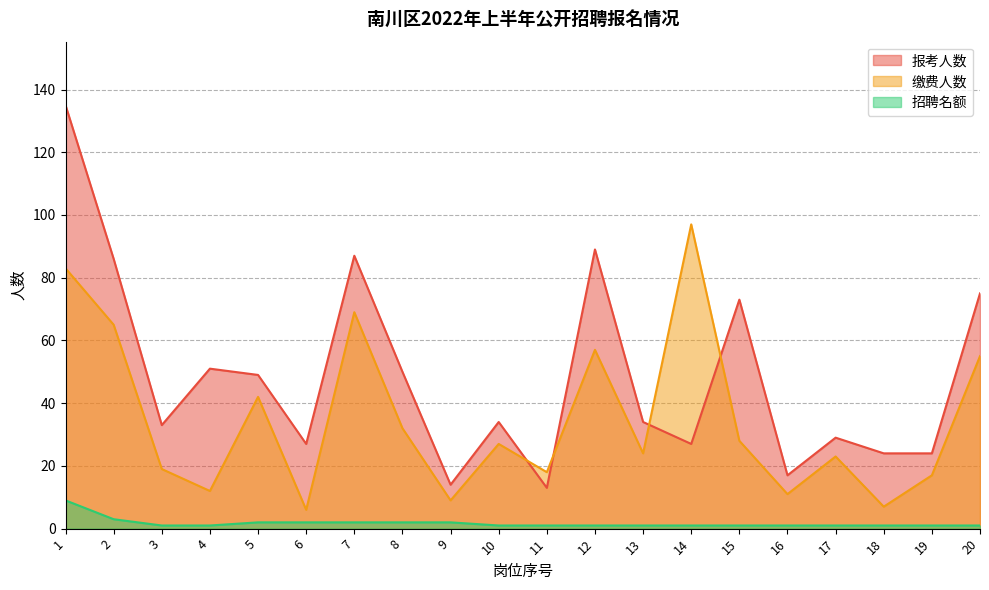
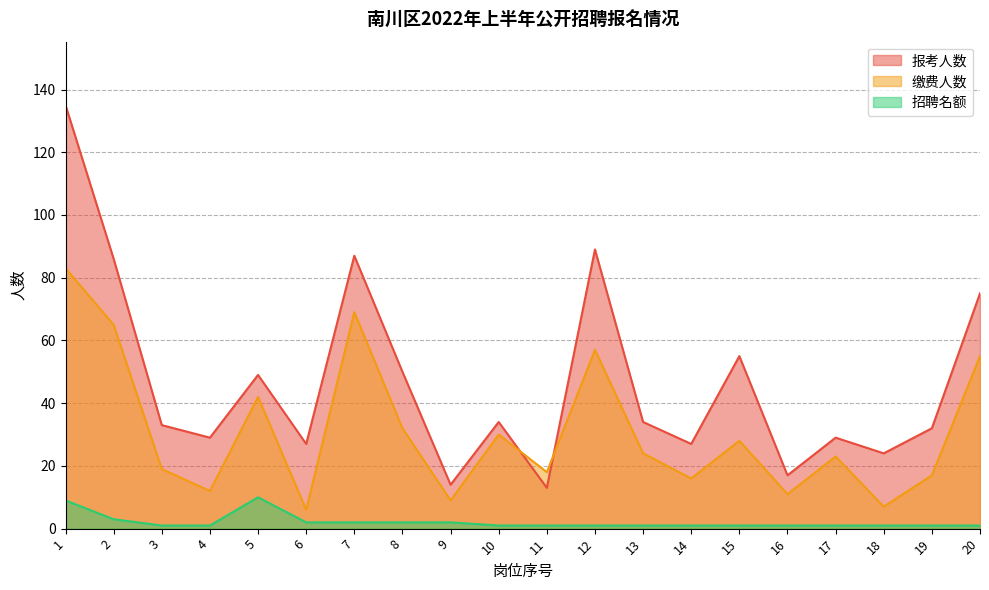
  {
    "报考人数": {
      "1": 135,
      "2": 86,
      "3": 33,
-     "4": 51,
+     "4": 29,
      "5": 49,
      "6": 27,
      "7": 87,
      "8": 50,
      "9": 14,
      "10": 34,
      "11": 13,
      "12": 89,
      "13": 34,
      "14": 27,
-     "15": 73,
+     "15": 55,
      "16": 17,
      "17": 29,
      "18": 24,
-     "19": 24,
+     "19": 32,
      "20": 75
    },
    "缴费人数": {
      "1": 83,
      "2": 65,
      "3": 19,
      "4": 12,
      "5": 42,
      "6": 6,
      "7": 69,
      "8": 32,
      "9": 9,
-     "10": 27,
+     "10": 30,
      "11": 18,
      "12": 57,
      "13": 24,
-     "14": 97,
+     "14": 16,
      "15": 28,
      "16": 11,
      "17": 23,
      "18": 7,
      "19": 17,
      "20": 55
    },
    "招聘名额": {
      "1": 9,
      "2": 3,
      "3": 1,
      "4": 1,
-     "5": 2,
+     "5": 10,
      "6": 2,
      "7": 2,
      "8": 2,
      "9": 2,
      "10": 1,
      "11": 1,
      "12": 1,
      "13": 1,
      "14": 1,
      "15": 1,
      "16": 1,
      "17": 1,
      "18": 1,
      "19": 1,
      "20": 1
    }
  }
